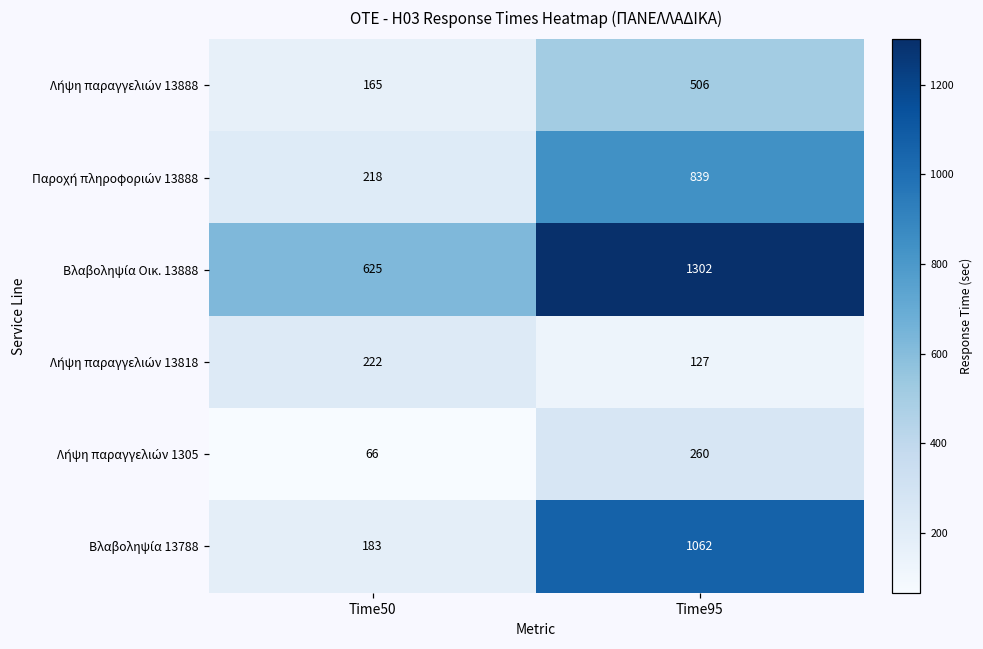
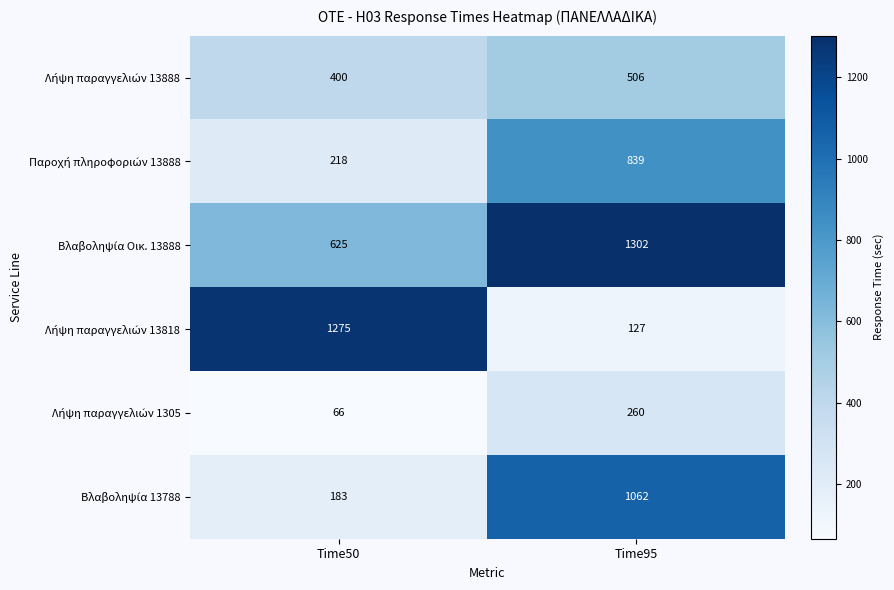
  {
    "Λήψη παραγγελιών 13888": {
-     "Time50": 165,
+     "Time50": 400,
      "Time95": 506
    },
    "Παροχή πληροφοριών 13888": {
      "Time50": 218,
      "Time95": 839
    },
    "Βλαβοληψία Οικ. 13888": {
      "Time50": 625,
      "Time95": 1302
    },
    "Λήψη παραγγελιών 13818": {
-     "Time50": 222,
+     "Time50": 1275,
      "Time95": 127
    },
    "Λήψη παραγγελιών 1305": {
      "Time50": 66,
      "Time95": 260
    },
    "Βλαβοληψία 13788": {
      "Time50": 183,
      "Time95": 1062
    }
  }
